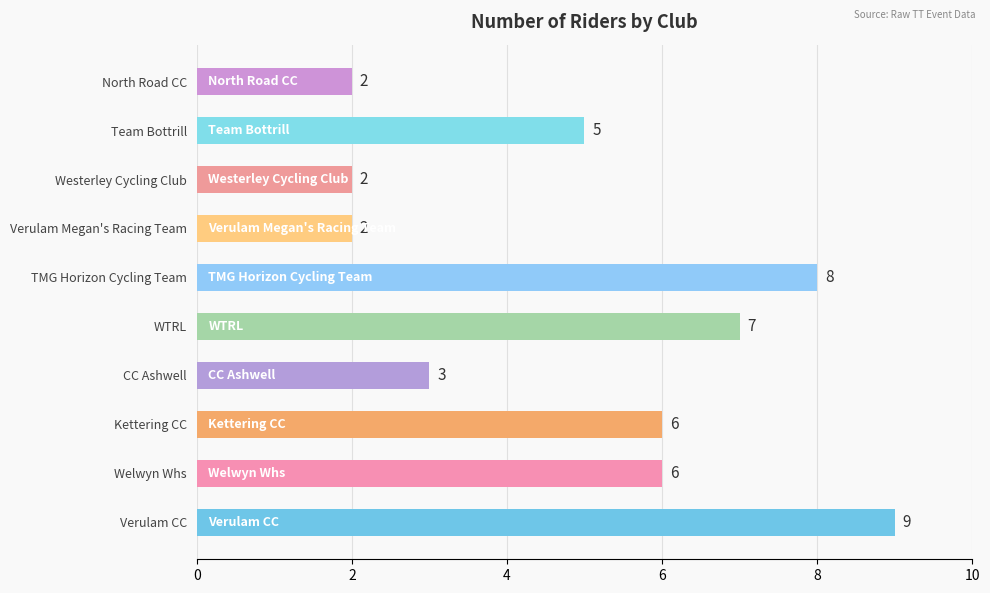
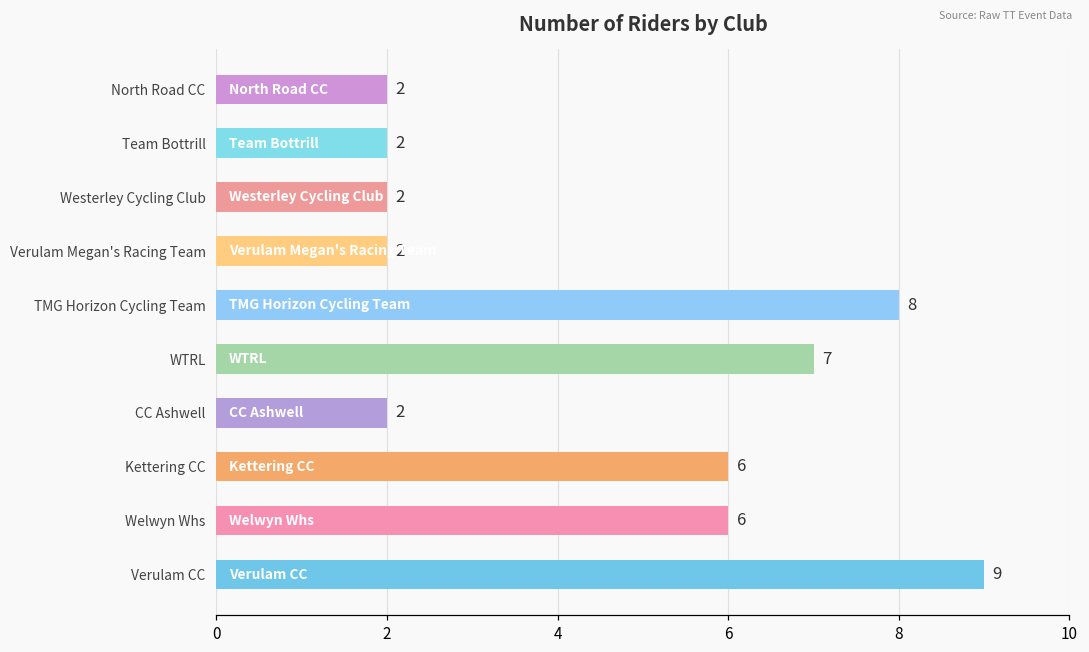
  {
    "North Road CC": 2,
-   "Team Bottrill": 5,
+   "Team Bottrill": 2,
    "Westerley Cycling Club": 2,
    "TMG Horizon Cycling Team": 8,
    "WTRL": 7,
-   "CC Ashwell": 3,
+   "CC Ashwell": 2,
    "Kettering CC": 6,
    "Welwyn Whs": 6,
    "Verulam CC": 9
  }
